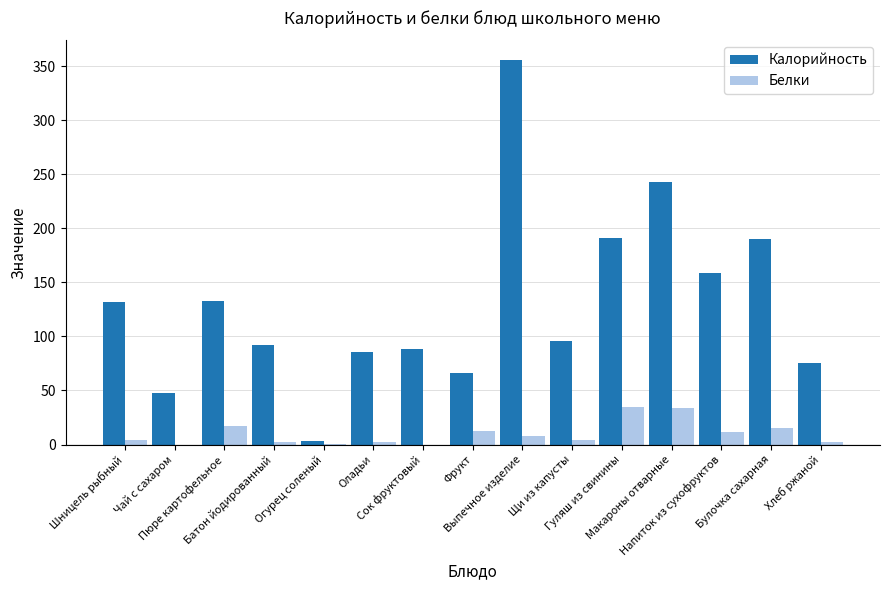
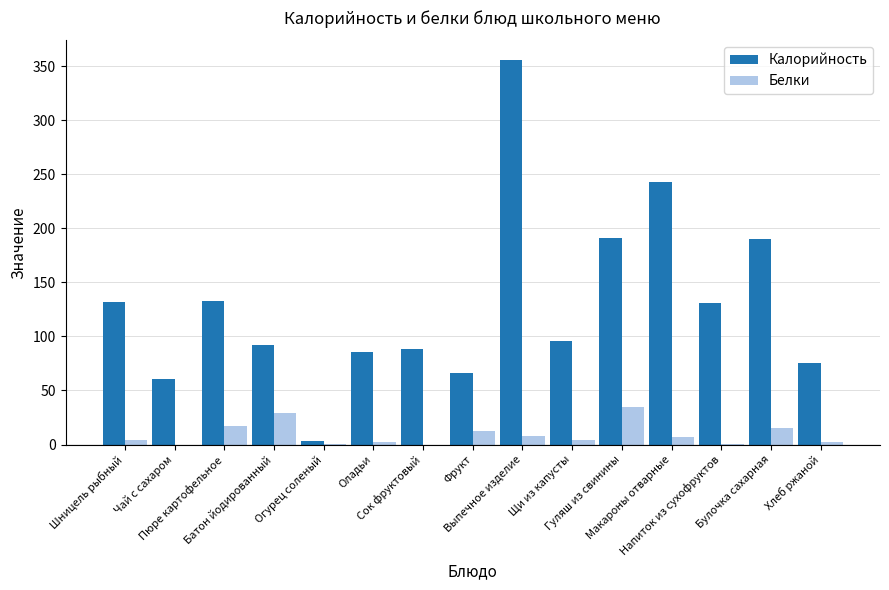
  {
    "Калорийность": {
      "Шницель рыбный": 132,
-     "Чай с сахаром": 48,
+     "Чай с сахаром": 61,
      "Пюре картофельное": 133,
      "Батон йодированный": 92,
      "Огурец соленый": 3,
      "Оладьи": 86,
      "Сок фруктовый": 88,
      "Фрукт": 66,
      "Выпечное изделие": 356,
      "Щи из капусты": 96,
      "Гуляш из свинины": 191,
      "Макароны отварные": 243,
-     "Напиток из сухофруктов": 159,
+     "Напиток из сухофруктов": 131,
      "Булочка сахарная": 190,
      "Хлеб ржаной": 75
    },
    "Белки": {
      "Шницель рыбный": 5,
      "Чай с сахаром": 0,
      "Пюре картофельное": 17,
-     "Батон йодированный": 3,
+     "Батон йодированный": 29,
      "Сок фруктовый": 0,
      "Фрукт": 13,
      "Выпечное изделие": 8,
      "Щи из капусты": 4,
      "Гуляш из свинины": 35,
-     "Макароны отварные": 34,
-     "Напиток из сухофруктов": 12,
+     "Макароны отварные": 7,
+     "Напиток из сухофруктов": 1,
      "Булочка сахарная": 15,
      "Хлеб ржаной": 3
    }
  }
